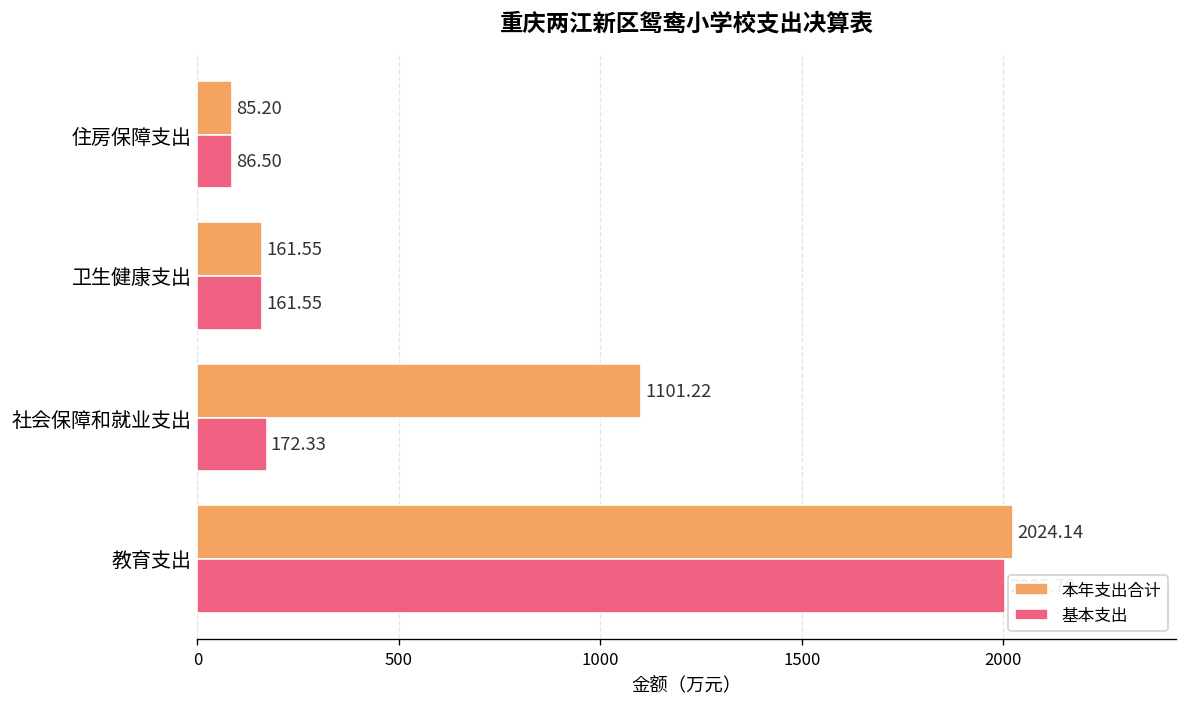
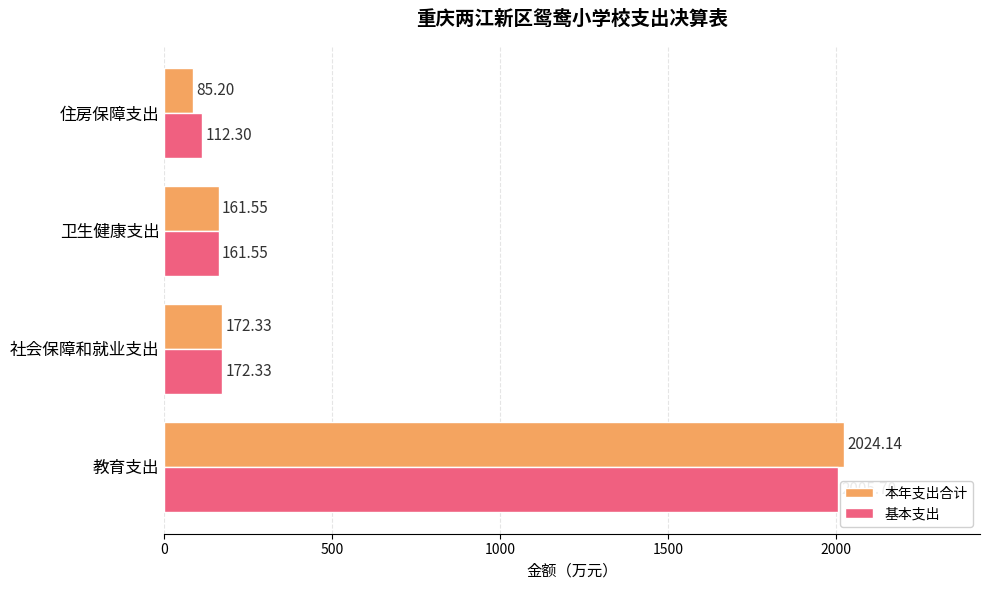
  {
    "本年支出合计": {
      "住房保障支出": 85.20,
      "卫生健康支出": 161.55,
-     "社会保障和就业支出": 1101.22,
+     "社会保障和就业支出": 172.33,
      "教育支出": 2024.14
    },
    "基本支出": {
-     "住房保障支出": 86.50,
+     "住房保障支出": 112.30,
      "卫生健康支出": 161.55,
      "社会保障和就业支出": 172.33
    }
  }
